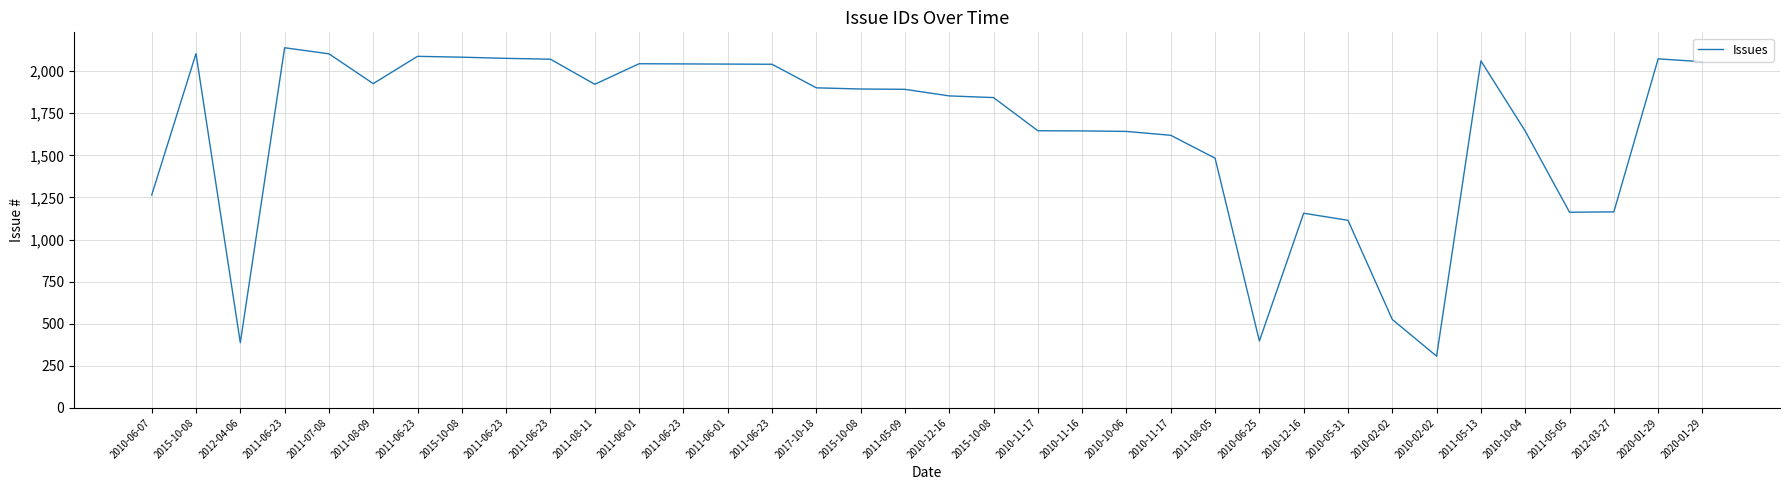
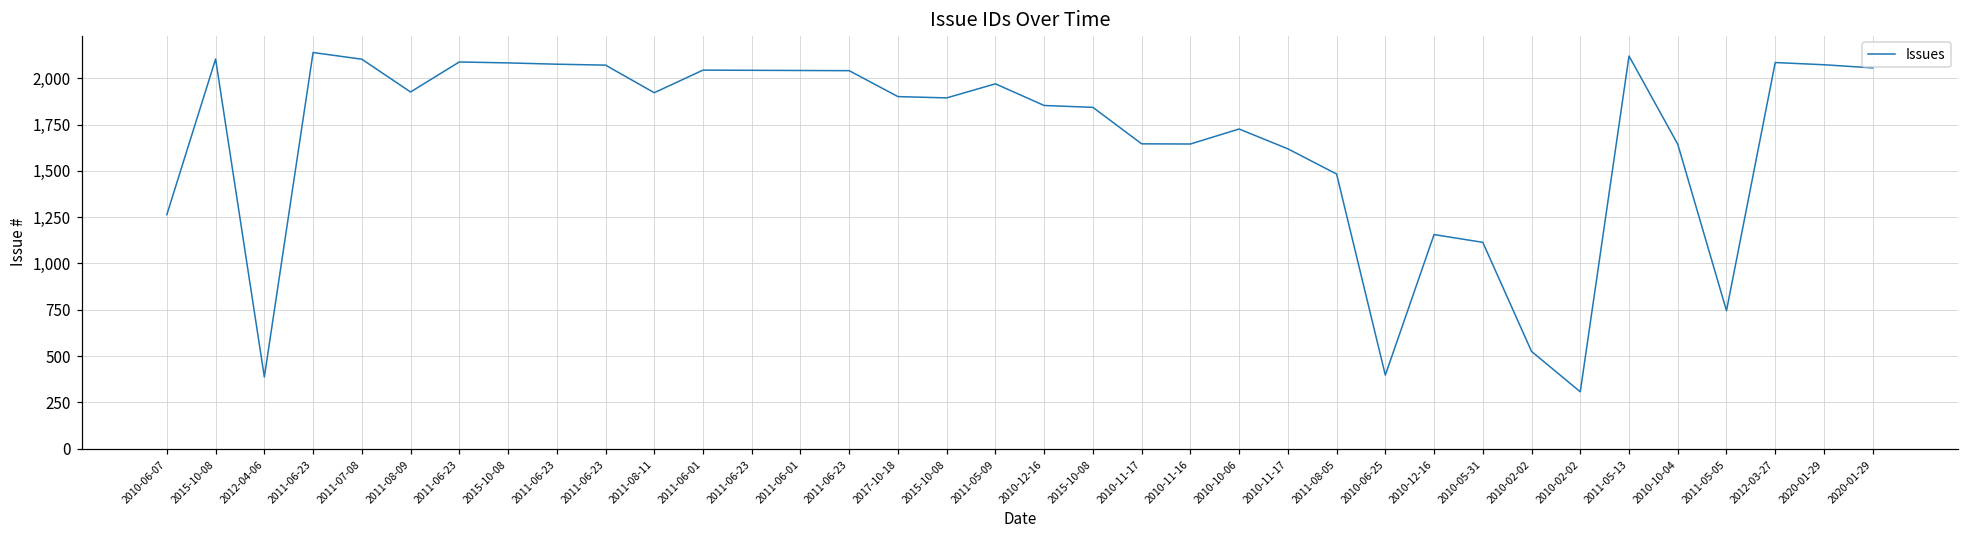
  {
    "2010-06-07": "1,260",
    "2012-04-06": "390",
    "2011-07-08": "2,100",
    "2011-08-09": "1,930",
    "2011-08-11": "1,920",
    "2017-10-18": "1,900",
-   "2011-05-09": "1,890",
+   "2011-05-09": "1,970",
    "2010-11-16": "1,650",
-   "2010-10-06": "1,640",
+   "2010-10-06": "1,730",
    "2011-08-05": "1,480",
    "2010-06-25": "400",
    "2010-05-31": "1,110",
-   "2011-05-13": "2,060",
+   "2011-05-13": "2,120",
    "2010-10-04": "1,640",
-   "2011-05-05": "1,160",
-   "2012-03-27": "1,160"
+   "2011-05-05": "750",
+   "2012-03-27": "2,090"
  }
